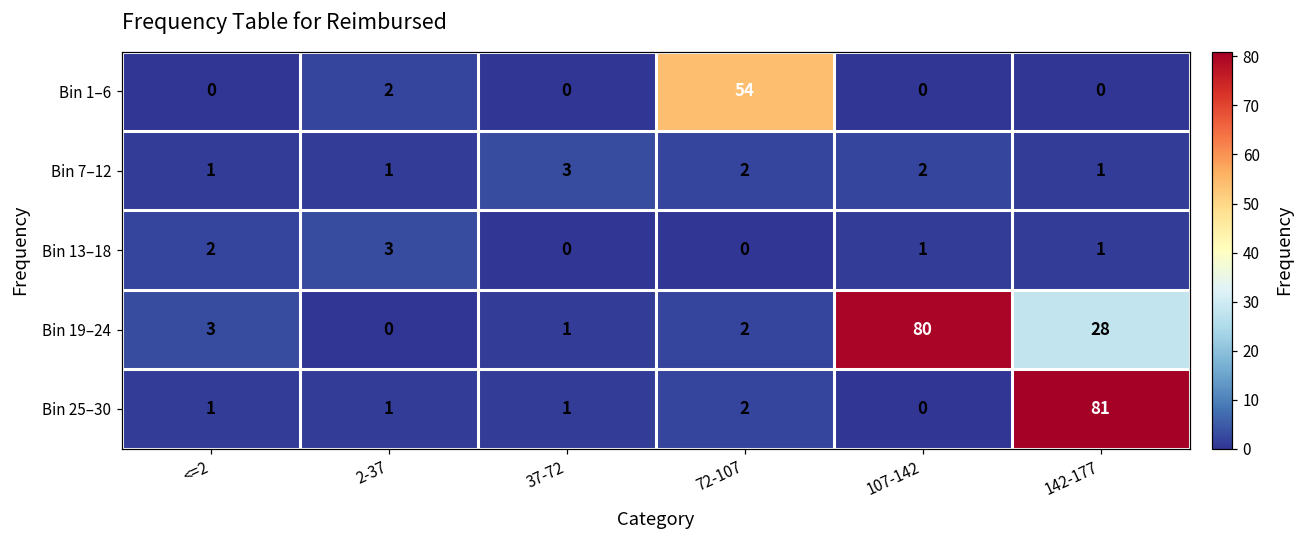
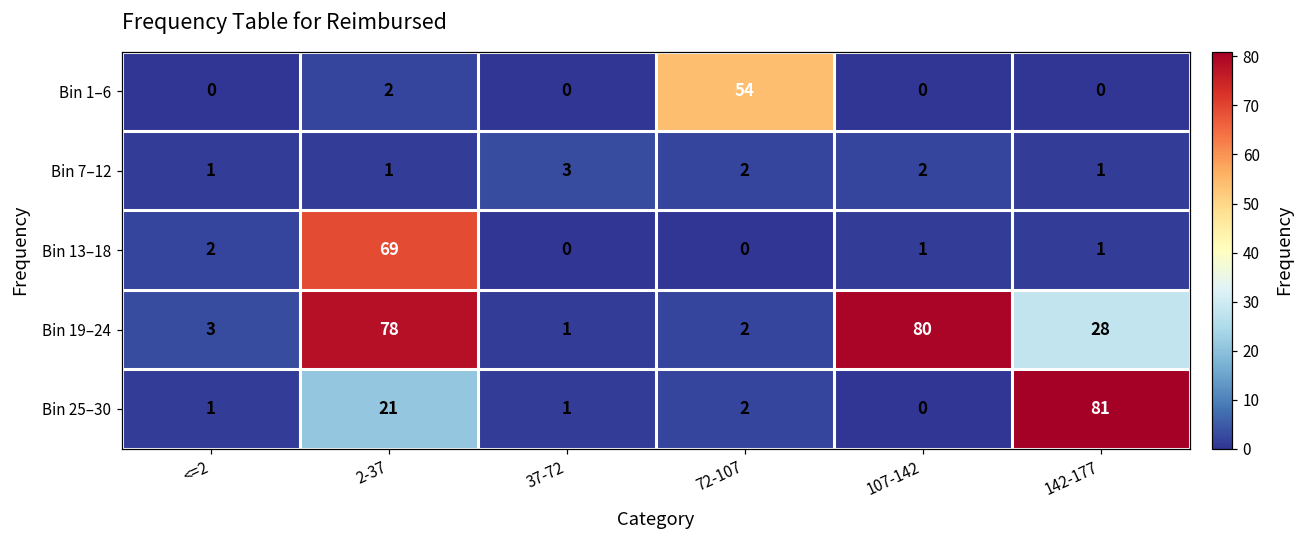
  {
    "Bin 1–6": {
      "<=2": 0,
      "2-37": 2,
      "37-72": 0,
      "72-107": 54,
      "107-142": 0,
      "142-177": 0
    },
    "Bin 7–12": {
      "<=2": 1,
      "2-37": 1,
      "37-72": 3,
      "72-107": 2,
      "107-142": 2,
      "142-177": 1
    },
    "Bin 13–18": {
      "<=2": 2,
-     "2-37": 3,
+     "2-37": 69,
      "37-72": 0,
      "72-107": 0,
      "107-142": 1,
      "142-177": 1
    },
    "Bin 19–24": {
      "<=2": 3,
-     "2-37": 0,
+     "2-37": 78,
      "37-72": 1,
      "72-107": 2,
      "107-142": 80,
      "142-177": 28
    },
    "Bin 25–30": {
      "<=2": 1,
-     "2-37": 1,
+     "2-37": 21,
      "37-72": 1,
      "72-107": 2,
      "107-142": 0,
      "142-177": 81
    }
  }
